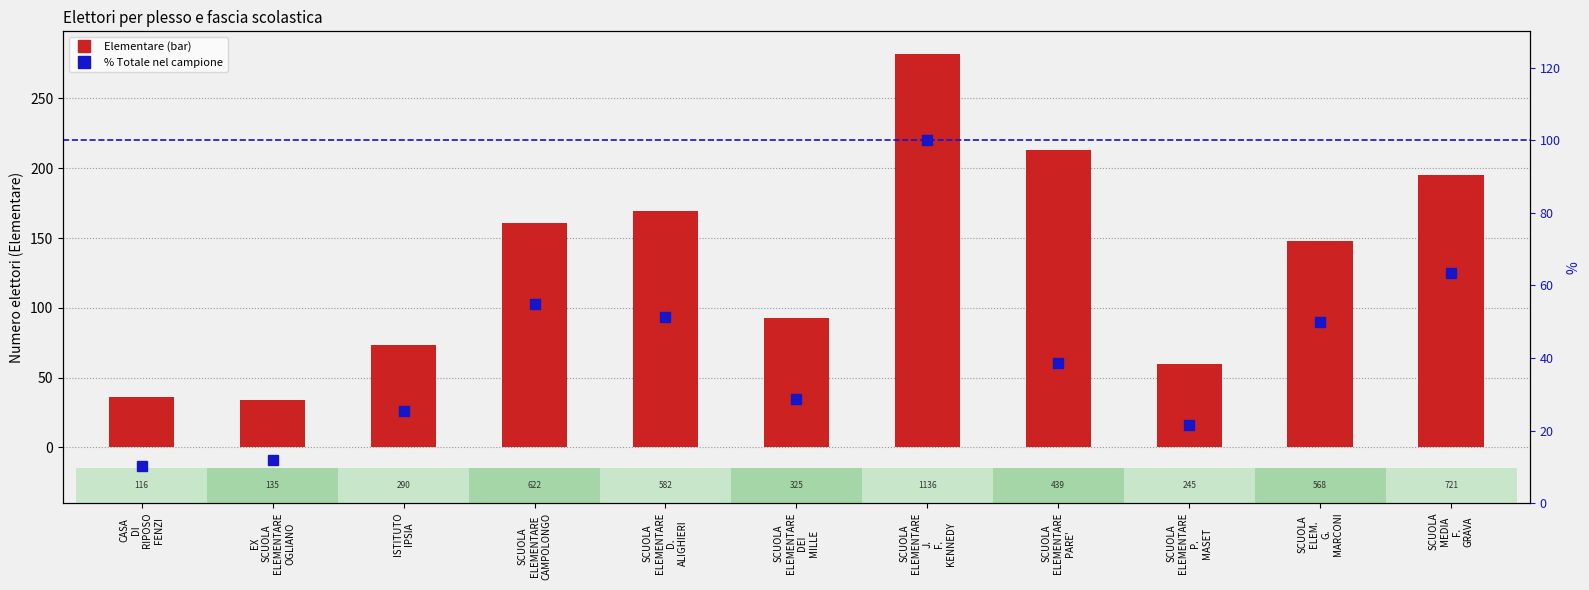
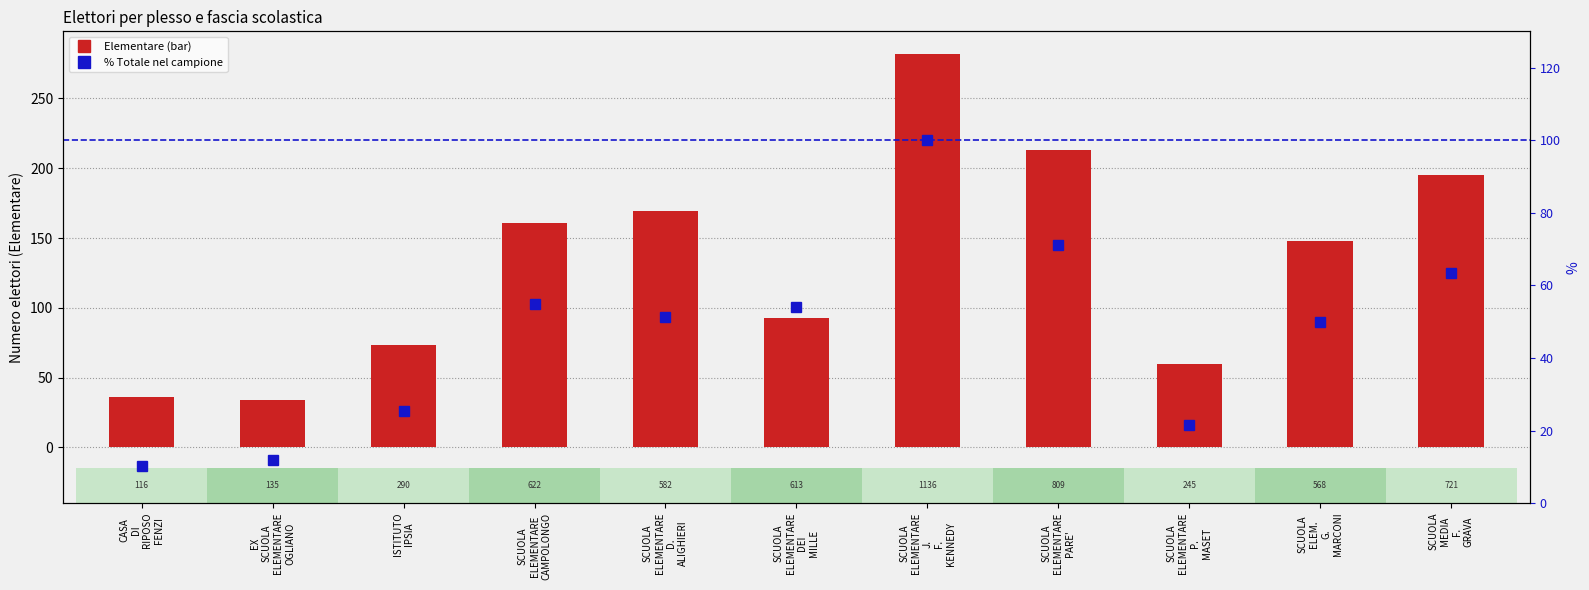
  {
    "% Totale nel campione": {
-     "SCUOLA ELEMENTARE DEI MILLE": 325,
-     "SCUOLA ELEMENTARE PARE'": 439
+     "SCUOLA ELEMENTARE DEI MILLE": 613,
+     "SCUOLA ELEMENTARE PARE'": 809
    }
  }
